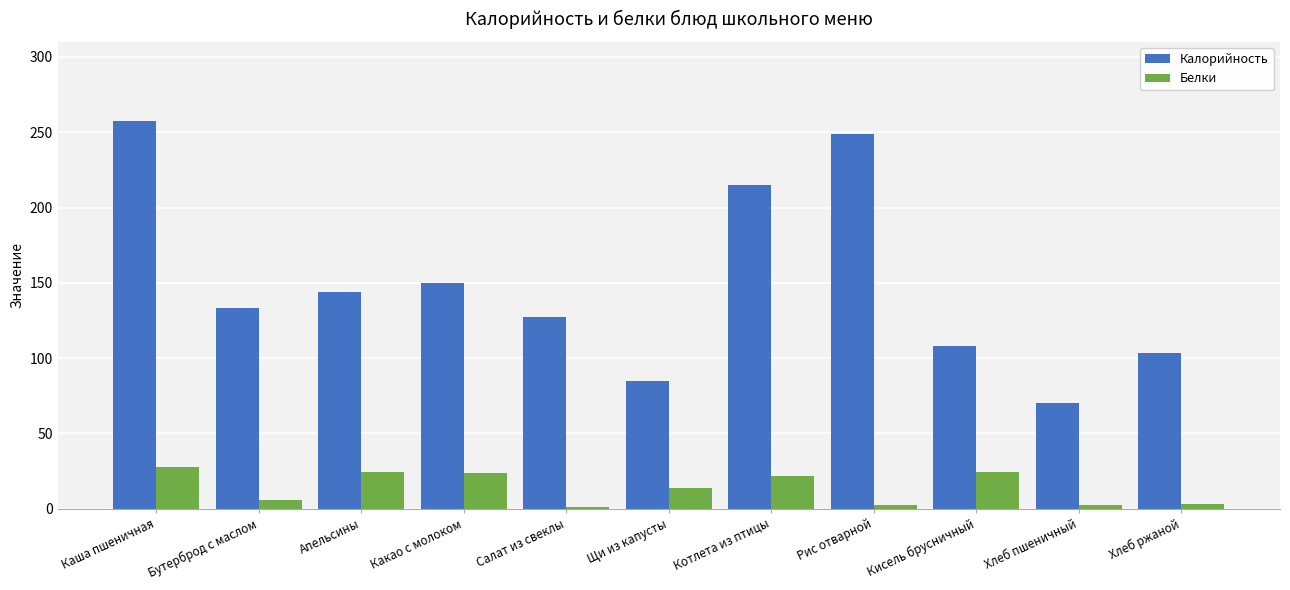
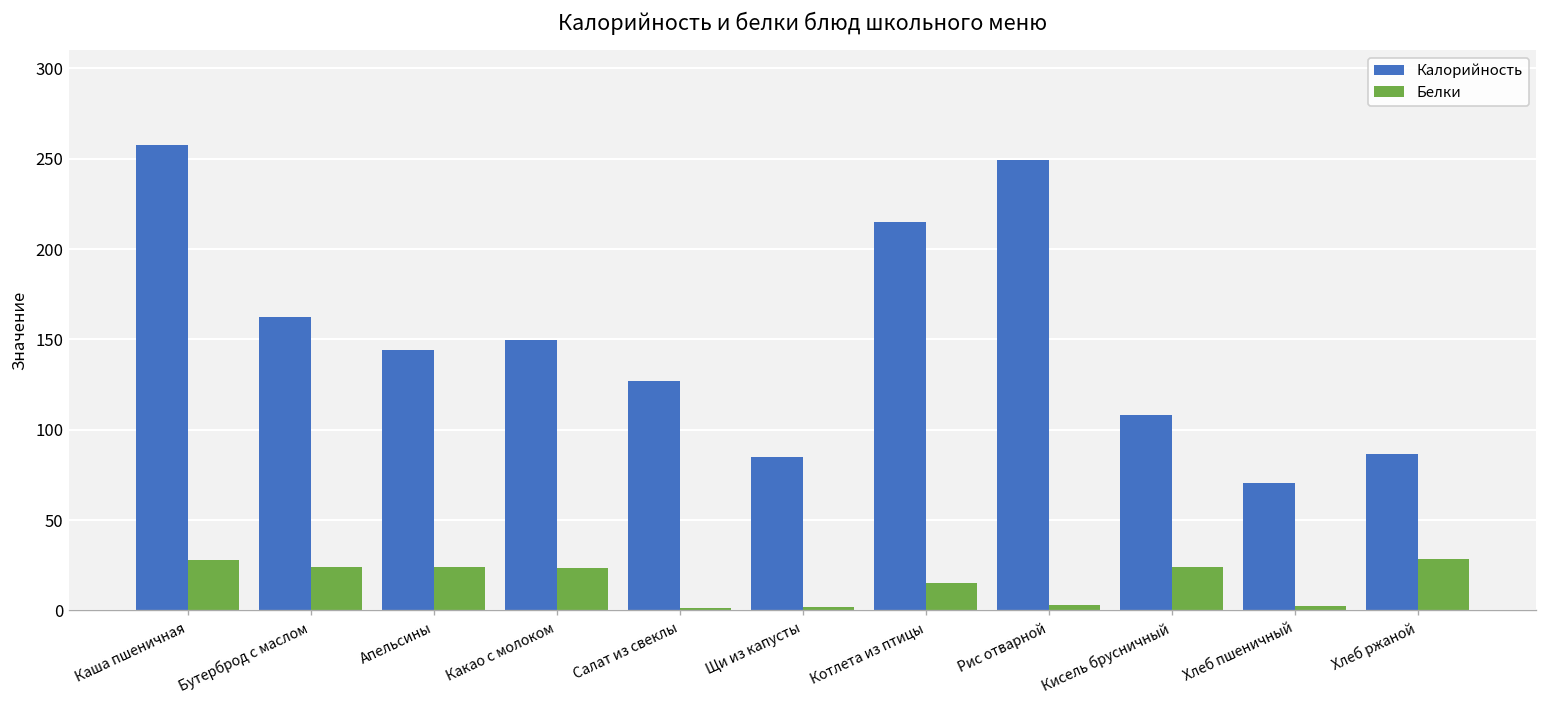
  {
    "Калорийность": {
      "Каша пшеничная": 258,
-     "Бутерброд с маслом": 133,
+     "Бутерброд с маслом": 163,
      "Апельсины": 144,
      "Какао с молоком": 150,
      "Салат из свеклы": 127,
      "Щи из капусты": 85,
      "Котлета из птицы": 215,
      "Рис отварной": 249,
      "Кисель брусничный": 108,
      "Хлеб пшеничный": 71,
-     "Хлеб ржаной": 104
+     "Хлеб ржаной": 87
    },
    "Белки": {
      "Каша пшеничная": 28,
-     "Бутерброд с маслом": 6,
+     "Бутерброд с маслом": 24,
      "Апельсины": 24,
      "Какао с молоком": 24,
-     "Щи из капусты": 14,
-     "Котлета из птицы": 22,
+     "Щи из капусты": 2,
+     "Котлета из птицы": 15,
      "Рис отварной": 3,
      "Кисель брусничный": 24,
      "Хлеб пшеничный": 2,
-     "Хлеб ржаной": 3
+     "Хлеб ржаной": 28
    }
  }
